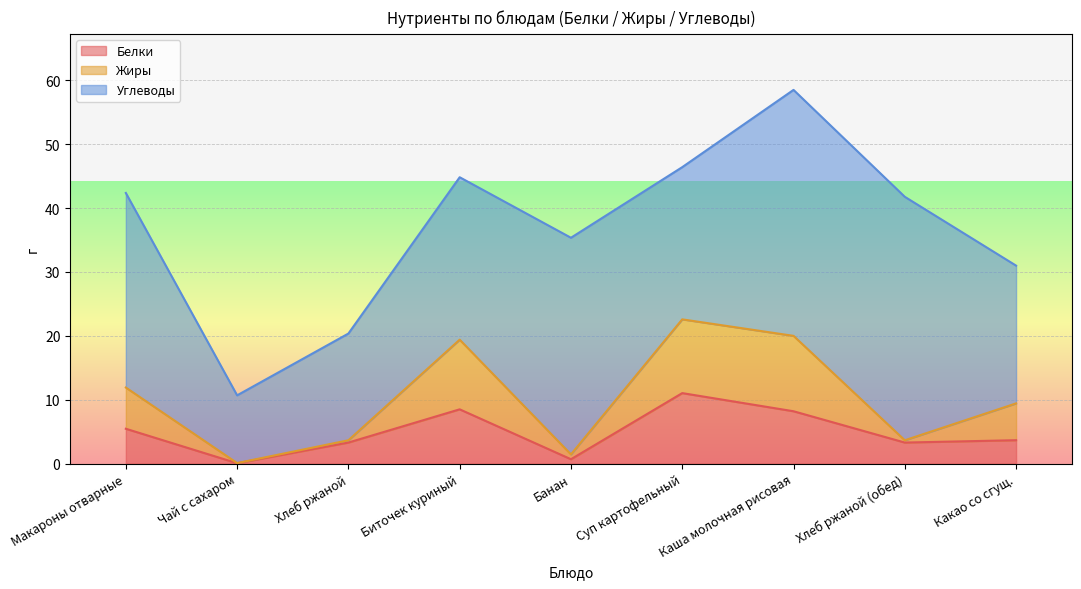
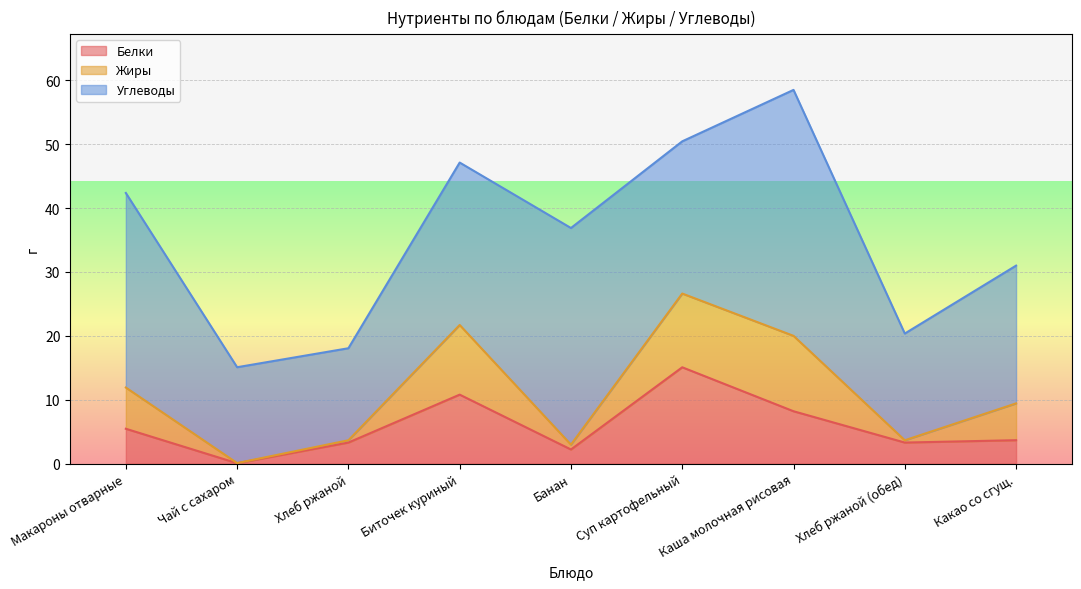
  {
    "Белки": {
      "Макароны отварные": 5,
-     "Биточек куриный": 9,
-     "Банан": 1,
-     "Суп картофельный": 11,
+     "Биточек куриный": 11,
+     "Банан": 2,
+     "Суп картофельный": 15,
      "Каша молочная рисовая": 8,
      "Какао со сгущ.": 4
    },
    "Жиры": {
      "Макароны отварные": 6,
      "Биточек куриный": 11,
      "Банан": 1,
      "Суп картофельный": 12,
      "Каша молочная рисовая": 12,
      "Какао со сгущ.": 6
    },
    "Углеводы": {
      "Макароны отварные": 30,
-     "Чай с сахаром": 11,
-     "Хлеб ржаной": 17,
+     "Чай с сахаром": 15,
+     "Хлеб ржаной": 14,
      "Биточек куриный": 25,
      "Банан": 34,
      "Суп картофельный": 24,
      "Каша молочная рисовая": 38,
-     "Хлеб ржаной (обед)": 38,
+     "Хлеб ржаной (обед)": 17,
      "Какао со сгущ.": 22
    }
  }
